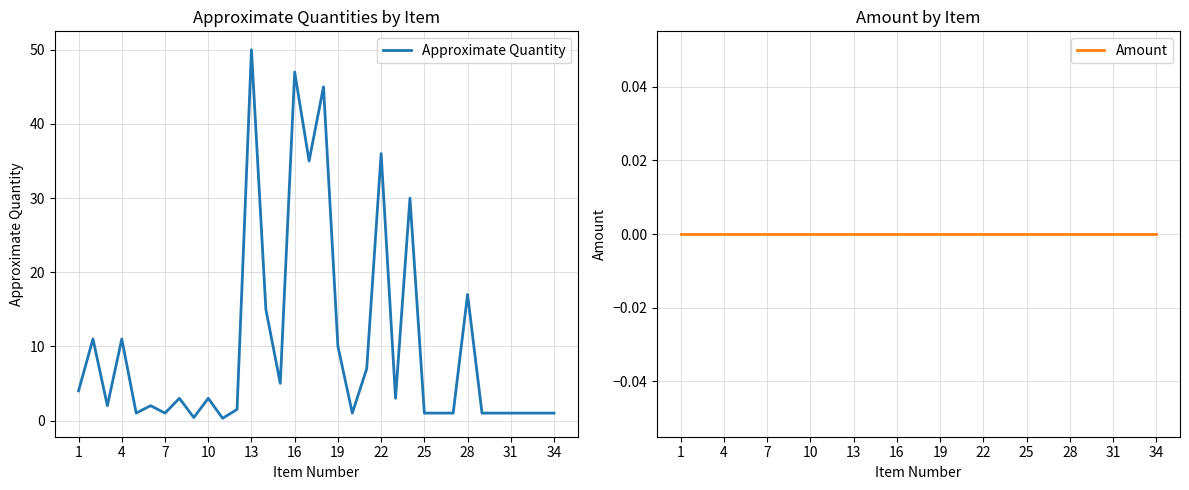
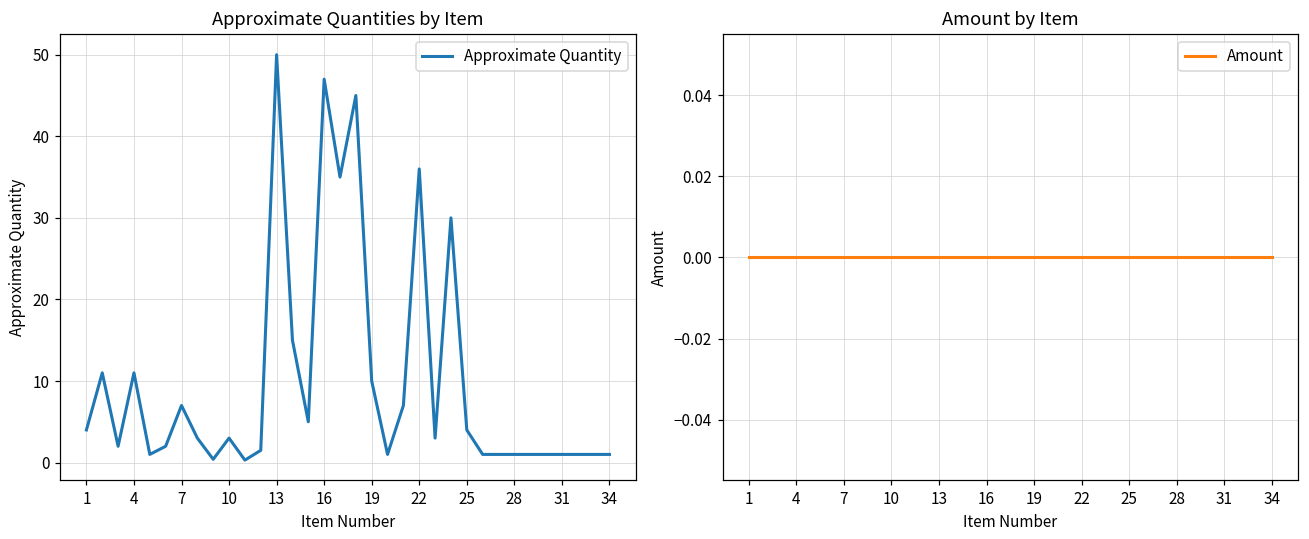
  {
    "Approximate Quantities by Item": {
      "1": 4,
      "4": 11,
-     "7": 1,
+     "7": 7,
      "10": 3,
      "13": 50,
      "16": 47,
      "19": 10,
      "22": 36,
-     "25": 1,
-     "28": 17,
+     "25": 4,
+     "28": 1,
      "31": 1,
      "34": 1
    },
    "Amount by Item": {
      "1": 0.000,
      "4": 0.000,
      "7": 0.000,
      "10": 0.000,
      "13": 0.000,
      "16": 0.000,
      "19": 0.000,
      "22": 0.000,
      "25": 0.000,
      "28": 0.000,
      "31": 0.000,
      "34": 0.000
    }
  }
